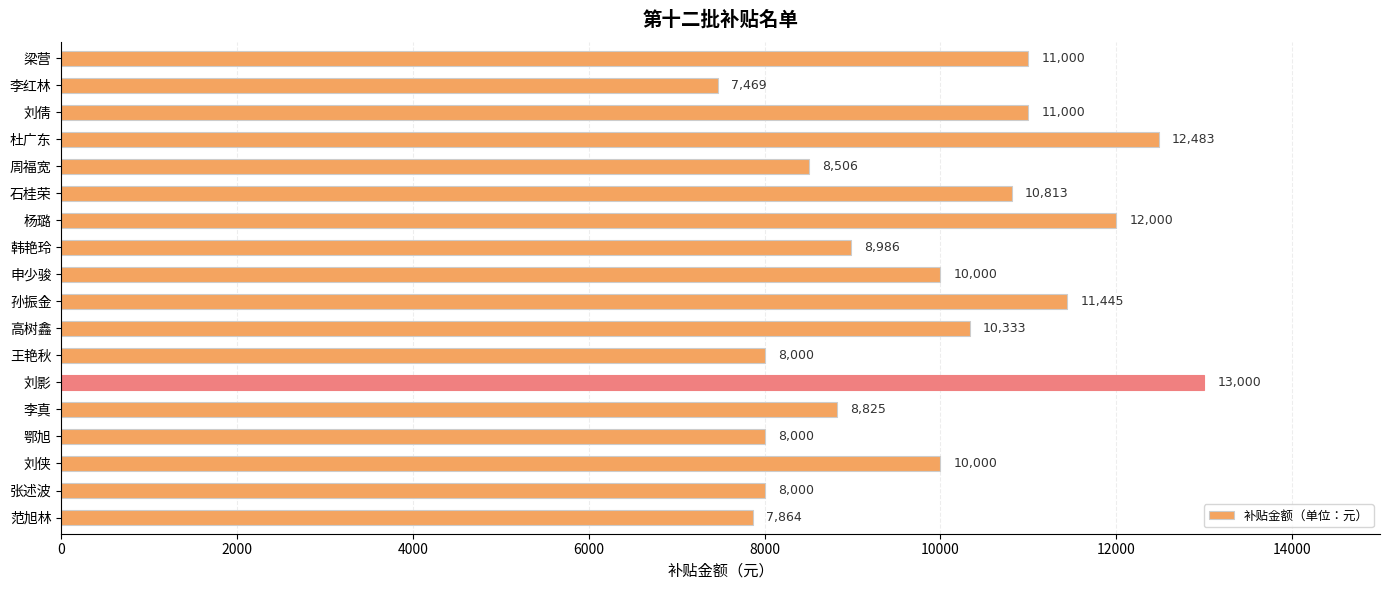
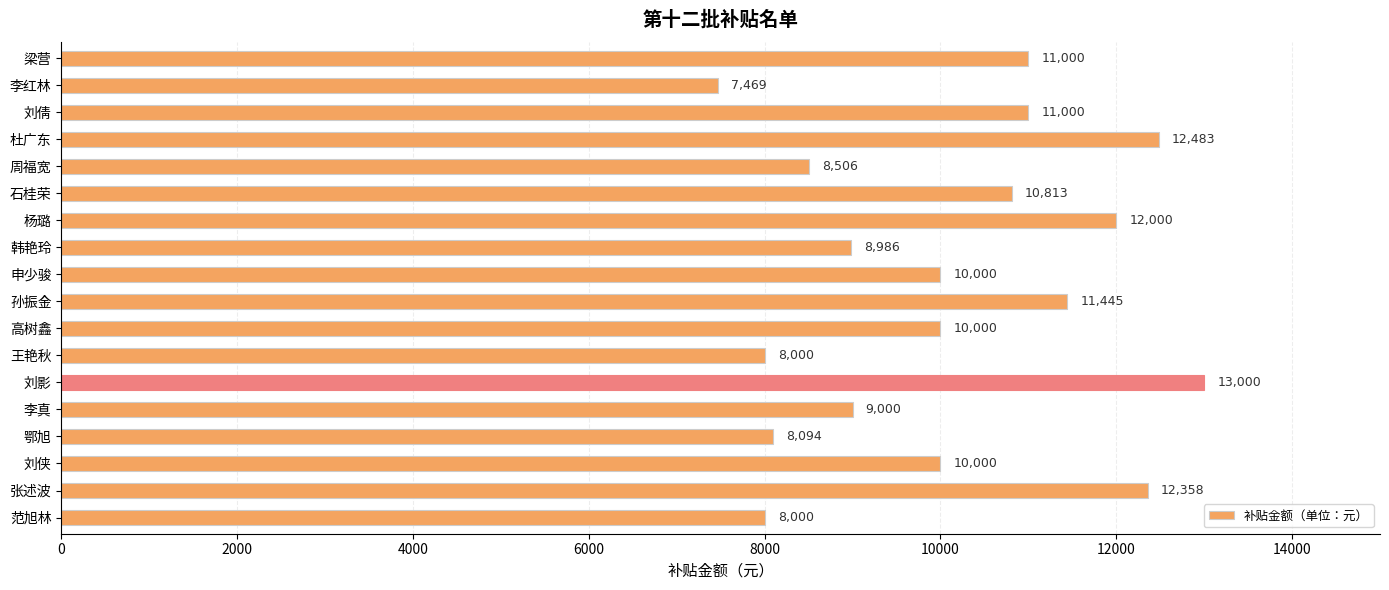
  {
    "梁营": "11,000",
    "李红林": "7,469",
    "刘倩": "11,000",
    "杜广东": "12,483",
    "周福宽": "8,506",
    "石桂荣": "10,813",
    "杨璐": "12,000",
    "韩艳玲": "8,986",
    "申少骏": "10,000",
    "孙振金": "11,445",
-   "高树鑫": "10,333",
+   "高树鑫": "10,000",
    "王艳秋": "8,000",
    "刘影": "13,000",
-   "李真": "8,825",
-   "鄂旭": "8,000",
+   "李真": "9,000",
+   "鄂旭": "8,094",
    "刘侠": "10,000",
-   "张述波": "8,000",
-   "范旭林": "7,864"
+   "张述波": "12,358",
+   "范旭林": "8,000"
  }
